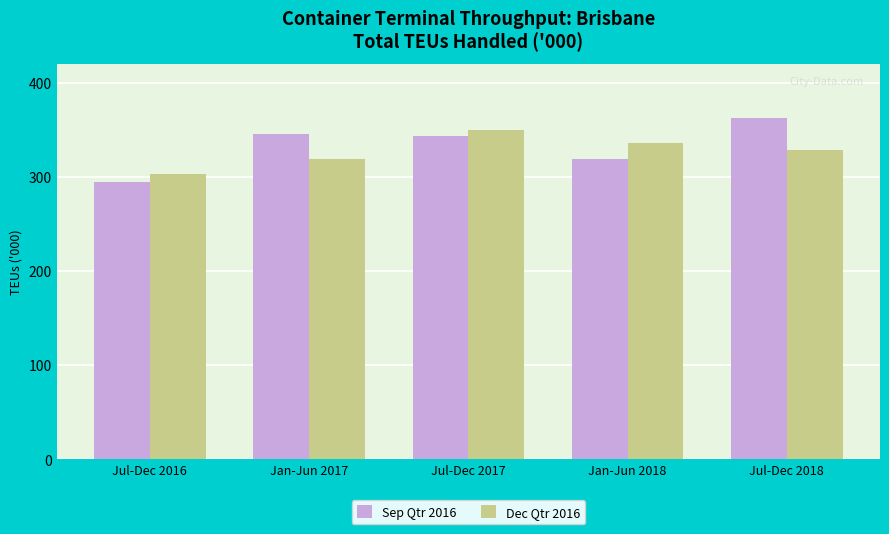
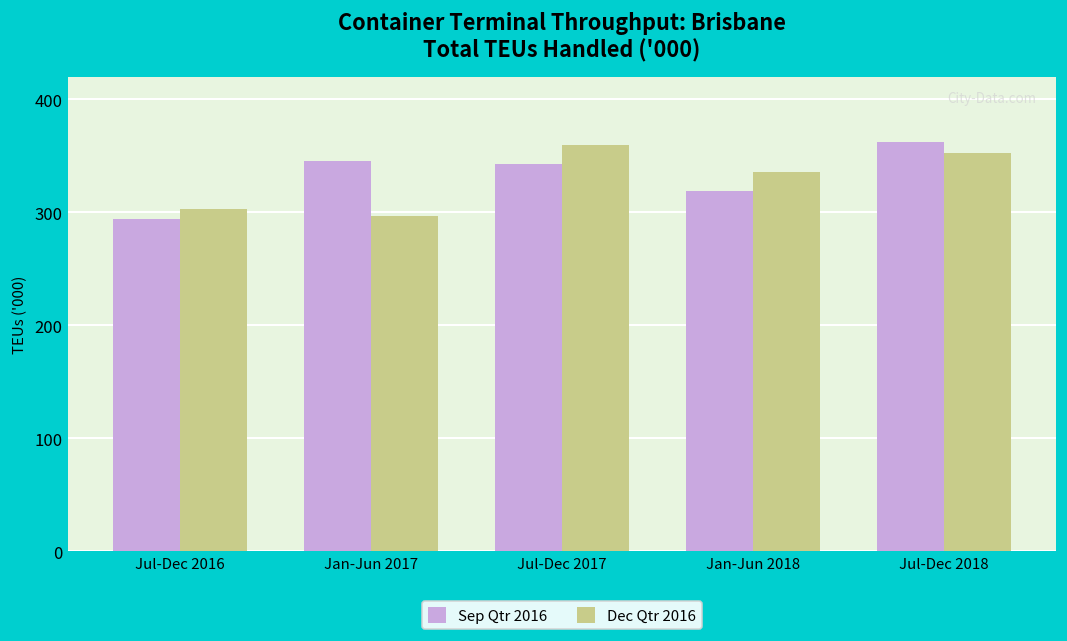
  {
    "Sep Qtr 2016": {
      "Jul-Dec 2016": 290,
      "Jan-Jun 2017": 350,
      "Jul-Dec 2017": 340,
      "Jan-Jun 2018": 320,
      "Jul-Dec 2018": 360
    },
    "Dec Qtr 2016": {
      "Jul-Dec 2016": 300,
-     "Jan-Jun 2017": 320,
-     "Jul-Dec 2017": 350,
+     "Jan-Jun 2017": 300,
+     "Jul-Dec 2017": 360,
      "Jan-Jun 2018": 340,
-     "Jul-Dec 2018": 330
+     "Jul-Dec 2018": 350
    }
  }
